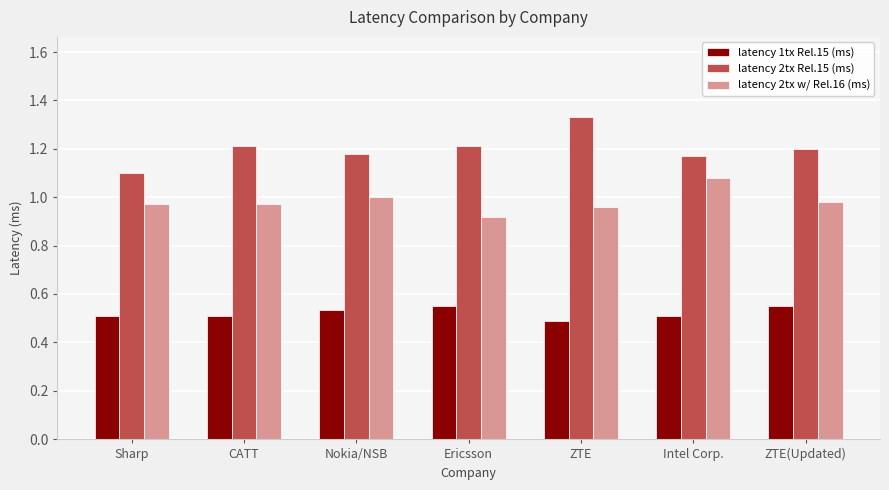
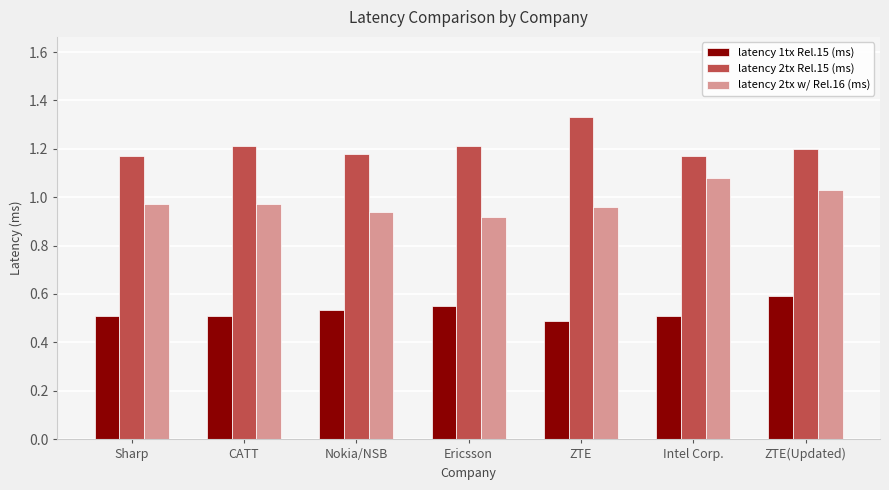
  {
    "latency 1tx Rel.15 (ms)": {
      "Sharp": 0.51,
      "CATT": 0.51,
      "Nokia/NSB": 0.54,
      "Ericsson": 0.55,
      "ZTE": 0.49,
      "Intel Corp.": 0.51,
-     "ZTE(Updated)": 0.55
+     "ZTE(Updated)": 0.59
    },
    "latency 2tx Rel.15 (ms)": {
-     "Sharp": 1.10,
+     "Sharp": 1.17,
      "CATT": 1.21,
      "Nokia/NSB": 1.18,
      "Ericsson": 1.21,
      "ZTE": 1.33,
      "Intel Corp.": 1.17,
      "ZTE(Updated)": 1.20
    },
    "latency 2tx w/ Rel.16 (ms)": {
      "Sharp": 0.97,
      "CATT": 0.97,
-     "Nokia/NSB": 1.00,
+     "Nokia/NSB": 0.94,
      "Ericsson": 0.92,
      "ZTE": 0.96,
      "Intel Corp.": 1.08,
-     "ZTE(Updated)": 0.98
+     "ZTE(Updated)": 1.03
    }
  }
